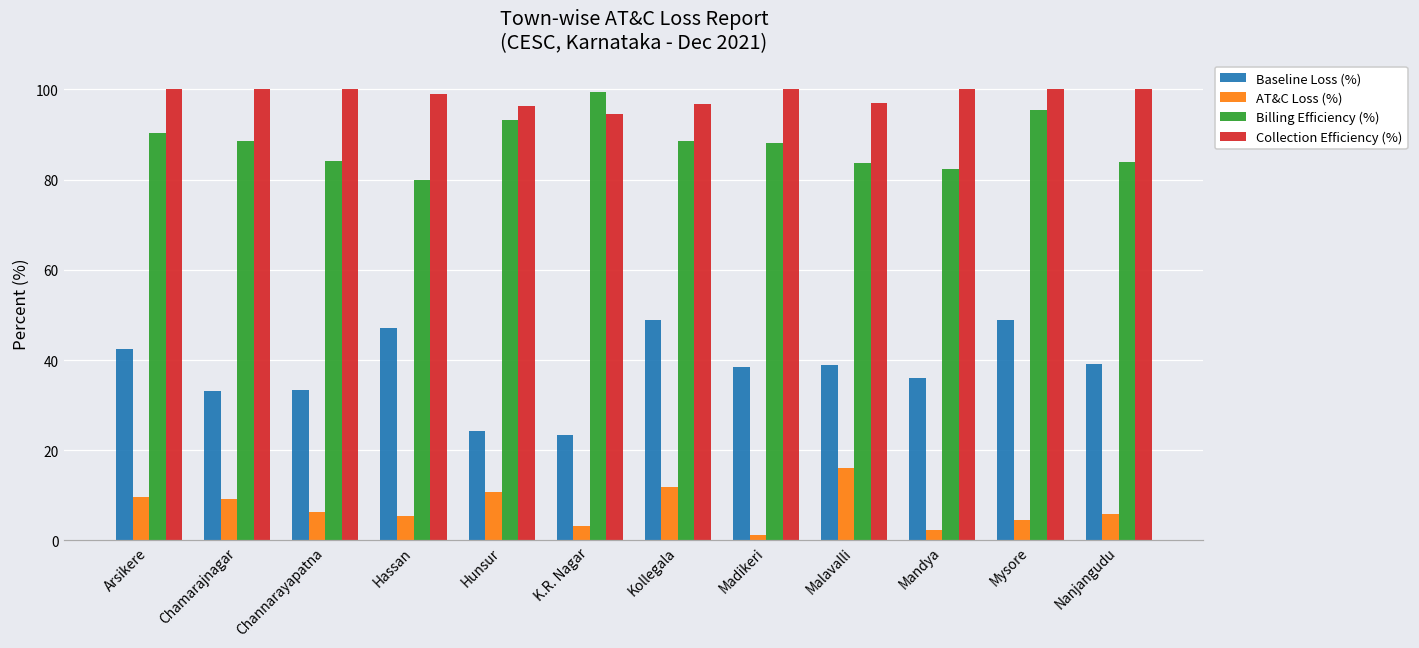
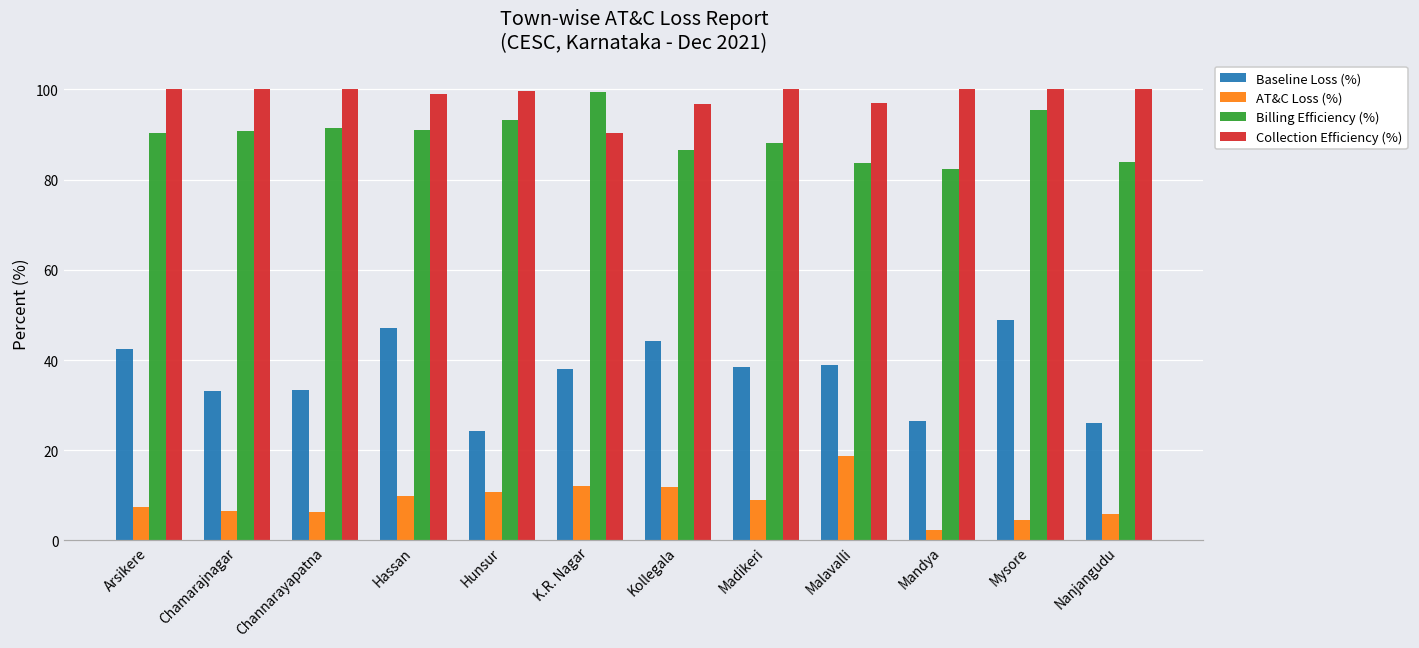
  {
    "Baseline Loss (%)": {
      "Arsikere": 42,
      "Chamarajnagar": 33,
      "Channarayapatna": 33,
      "Hassan": 47,
      "Hunsur": 24,
-     "K.R. Nagar": 23,
-     "Kollegala": 49,
+     "K.R. Nagar": 38,
+     "Kollegala": 44,
      "Madikeri": 38,
      "Malavalli": 39,
-     "Mandya": 36,
+     "Mandya": 27,
      "Mysore": 49,
-     "Nanjangudu": 39
+     "Nanjangudu": 26
    },
    "AT&C Loss (%)": {
-     "Arsikere": 10,
-     "Chamarajnagar": 9,
+     "Arsikere": 7,
+     "Chamarajnagar": 7,
      "Channarayapatna": 6,
-     "Hassan": 5,
+     "Hassan": 10,
      "Hunsur": 11,
-     "K.R. Nagar": 3,
+     "K.R. Nagar": 12,
      "Kollegala": 12,
-     "Madikeri": 1,
-     "Malavalli": 16,
+     "Madikeri": 9,
+     "Malavalli": 19,
      "Mandya": 2,
      "Mysore": 4,
      "Nanjangudu": 6
    },
    "Billing Efficiency (%)": {
      "Arsikere": 90,
-     "Chamarajnagar": 89,
-     "Channarayapatna": 84,
-     "Hassan": 80,
+     "Chamarajnagar": 91,
+     "Channarayapatna": 91,
+     "Hassan": 91,
      "Hunsur": 93,
      "K.R. Nagar": 99,
-     "Kollegala": 89,
+     "Kollegala": 87,
      "Madikeri": 88,
      "Malavalli": 84,
      "Mandya": 82,
      "Mysore": 96,
      "Nanjangudu": 84
    },
    "Collection Efficiency (%)": {
      "Arsikere": 100,
      "Chamarajnagar": 100,
      "Channarayapatna": 100,
      "Hassan": 99,
-     "Hunsur": 96,
-     "K.R. Nagar": 95,
+     "Hunsur": 100,
+     "K.R. Nagar": 90,
      "Kollegala": 97,
      "Madikeri": 100,
      "Malavalli": 97,
      "Mandya": 100,
      "Mysore": 100,
      "Nanjangudu": 100
    }
  }
